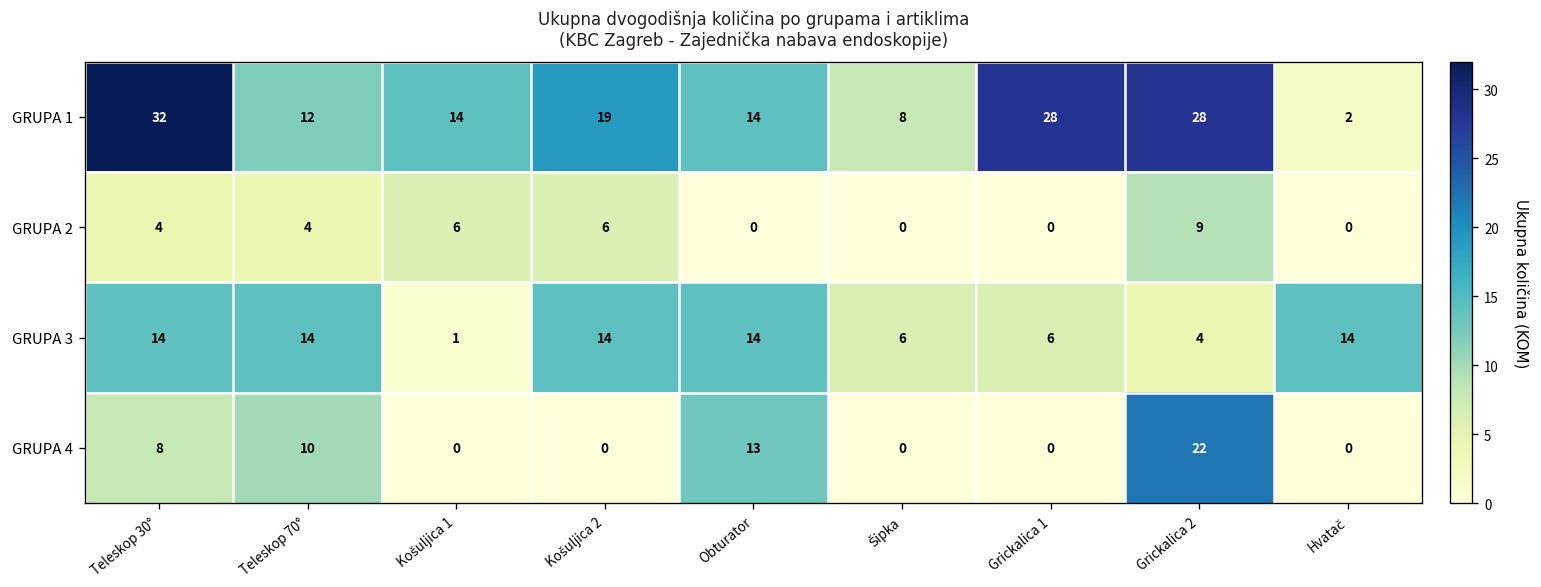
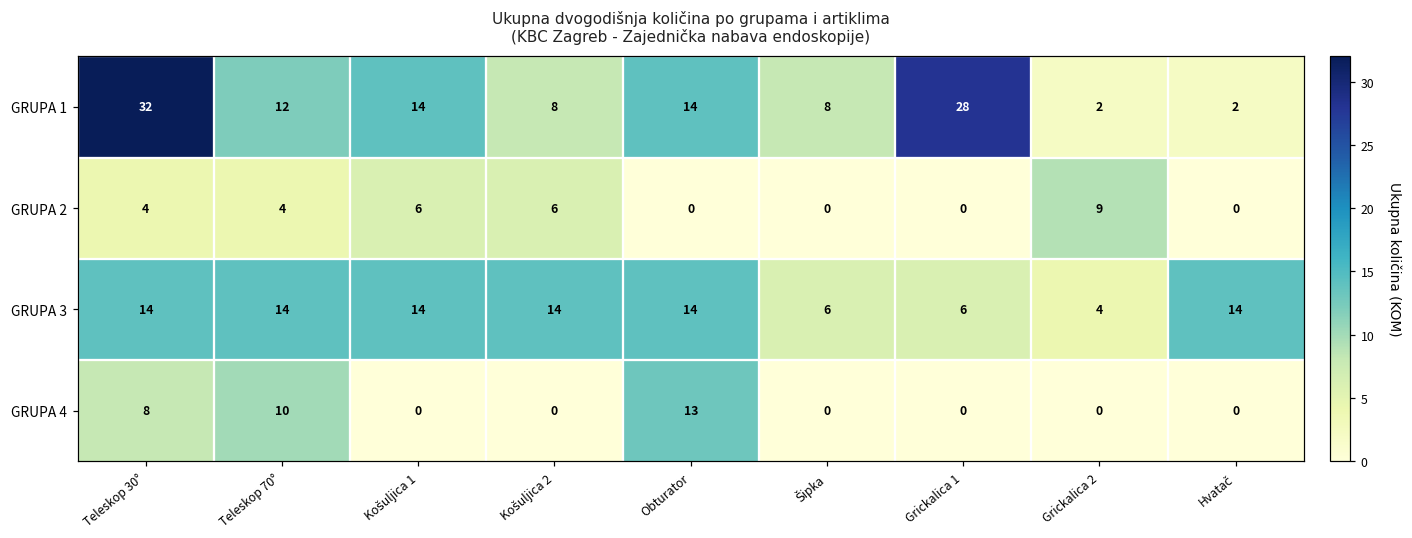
  {
    "GRUPA 1": {
      "Teleskop 30°": 32,
      "Teleskop 70°": 12,
      "Košuljica 1": 14,
-     "Košuljica 2": 19,
+     "Košuljica 2": 8,
      "Obturator": 14,
      "Šipka": 8,
      "Grickalica 1": 28,
-     "Grickalica 2": 28,
+     "Grickalica 2": 2,
      "Hvatač": 2
    },
    "GRUPA 2": {
      "Teleskop 30°": 4,
      "Teleskop 70°": 4,
      "Košuljica 1": 6,
      "Košuljica 2": 6,
      "Obturator": 0,
      "Šipka": 0,
      "Grickalica 1": 0,
      "Grickalica 2": 9,
      "Hvatač": 0
    },
    "GRUPA 3": {
      "Teleskop 30°": 14,
      "Teleskop 70°": 14,
-     "Košuljica 1": 1,
+     "Košuljica 1": 14,
      "Košuljica 2": 14,
      "Obturator": 14,
      "Šipka": 6,
      "Grickalica 1": 6,
      "Grickalica 2": 4,
      "Hvatač": 14
    },
    "GRUPA 4": {
      "Teleskop 30°": 8,
      "Teleskop 70°": 10,
      "Košuljica 1": 0,
      "Košuljica 2": 0,
      "Obturator": 13,
      "Šipka": 0,
      "Grickalica 1": 0,
-     "Grickalica 2": 22,
+     "Grickalica 2": 0,
      "Hvatač": 0
    }
  }
